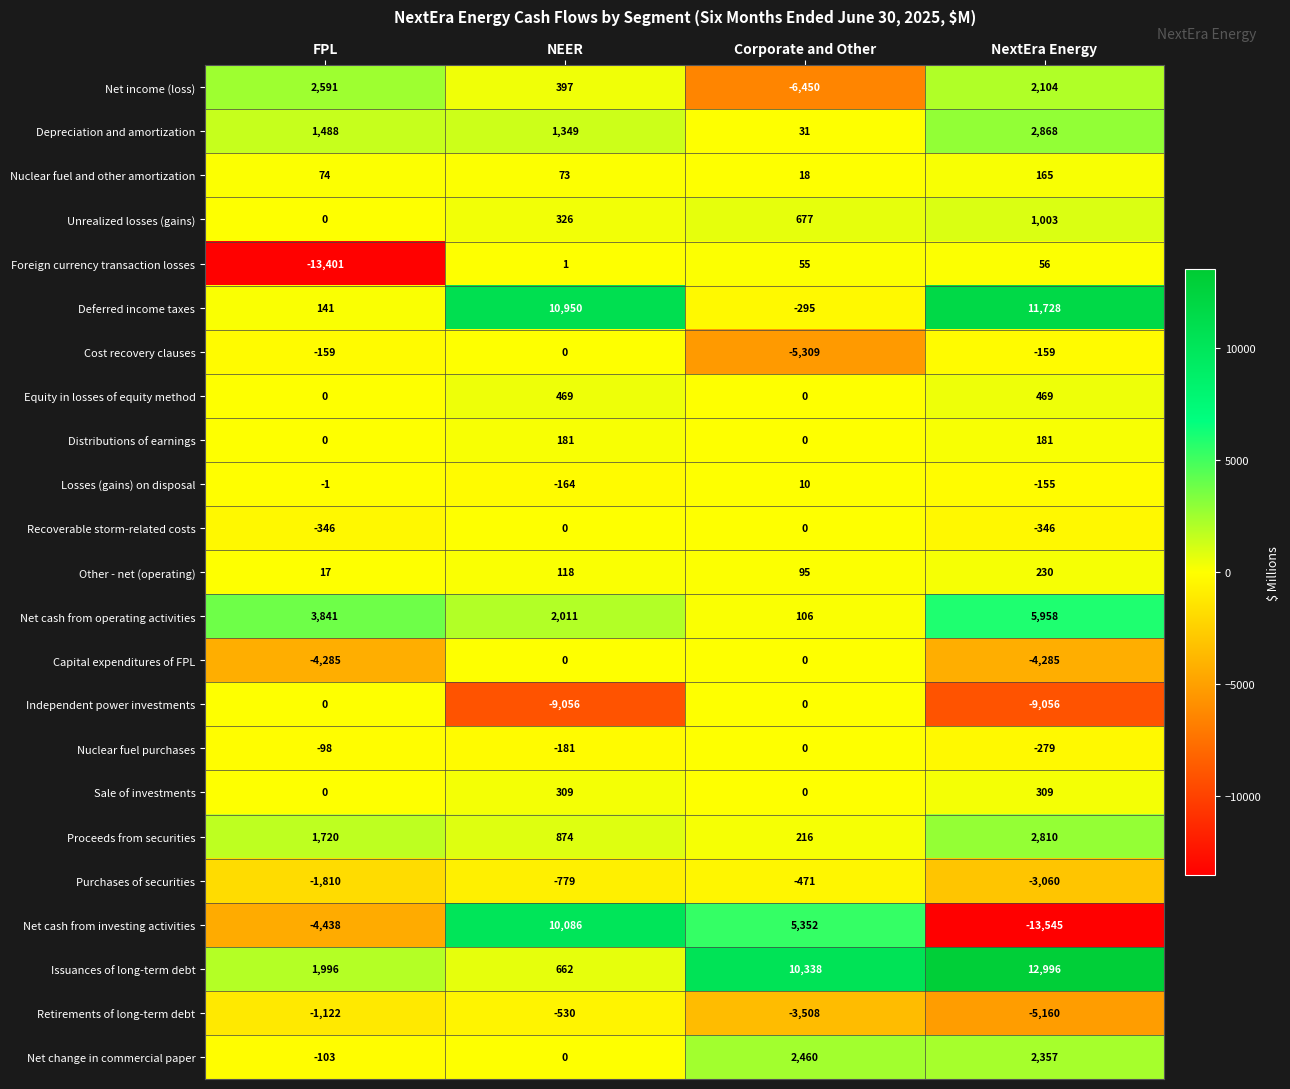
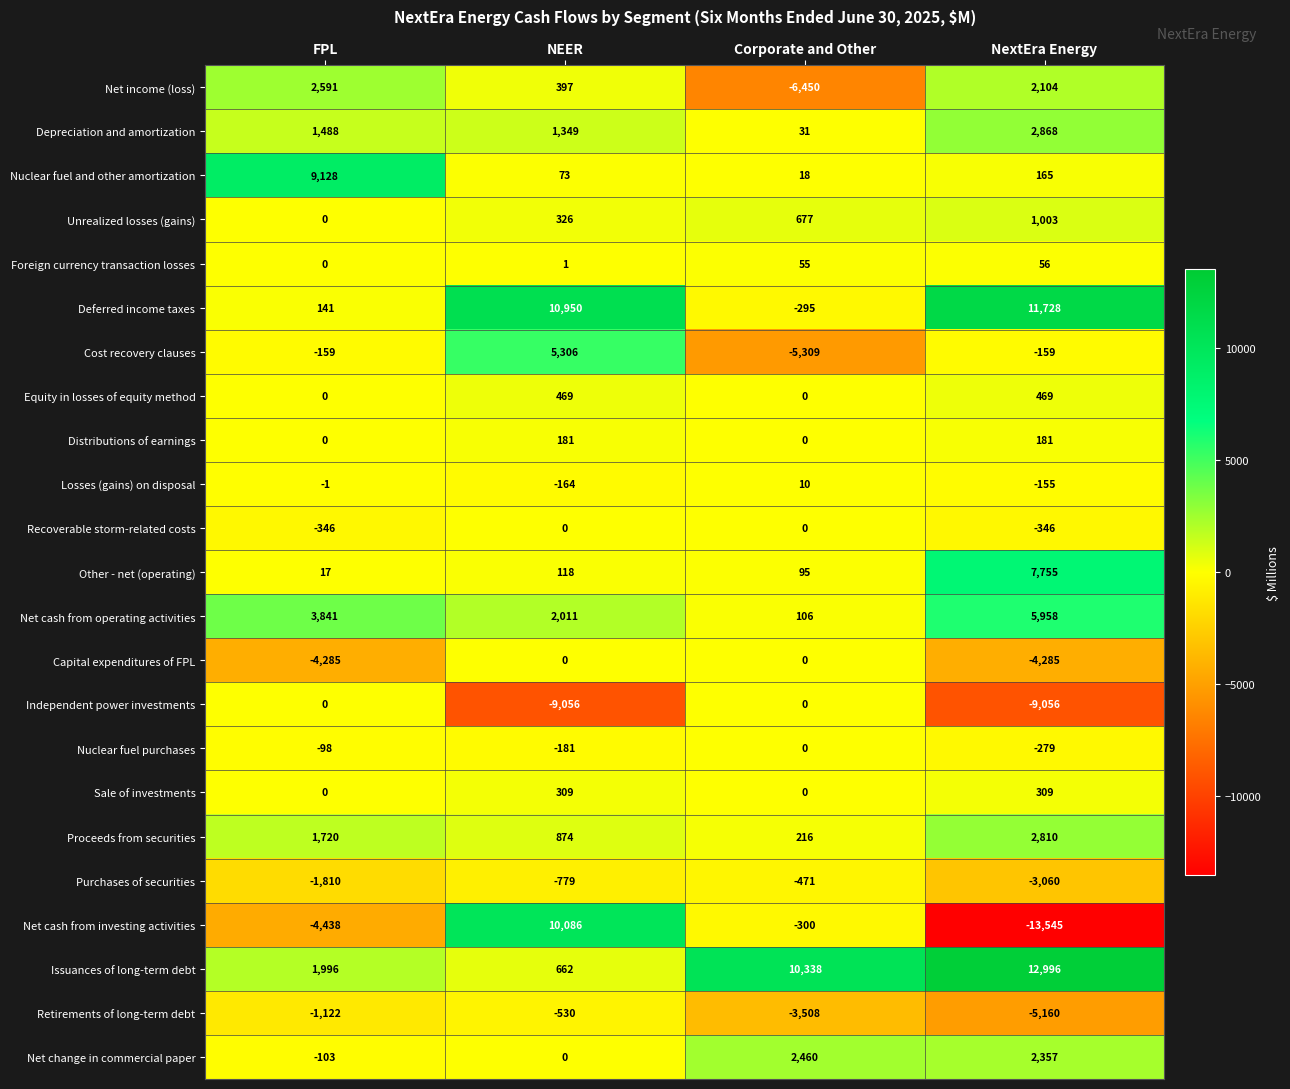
  {
    "Net income (loss)": {
      "FPL": "2,591",
      "NEER": "397",
      "Corporate and Other": "-6,450",
      "NextEra Energy": "2,104"
    },
    "Depreciation and amortization": {
      "FPL": "1,488",
      "NEER": "1,349",
      "Corporate and Other": "31",
      "NextEra Energy": "2,868"
    },
    "Nuclear fuel and other amortization": {
-     "FPL": "74",
+     "FPL": "9,128",
      "NEER": "73",
      "Corporate and Other": "18",
      "NextEra Energy": "165"
    },
    "Unrealized losses (gains)": {
      "FPL": "0",
      "NEER": "326",
      "Corporate and Other": "677",
      "NextEra Energy": "1,003"
    },
    "Foreign currency transaction losses": {
-     "FPL": "-13,401",
+     "FPL": "0",
      "NEER": "1",
      "Corporate and Other": "55",
      "NextEra Energy": "56"
    },
    "Deferred income taxes": {
      "FPL": "141",
      "NEER": "10,950",
      "Corporate and Other": "-295",
      "NextEra Energy": "11,728"
    },
    "Cost recovery clauses": {
      "FPL": "-159",
-     "NEER": "0",
+     "NEER": "5,306",
      "Corporate and Other": "-5,309",
      "NextEra Energy": "-159"
    },
    "Equity in losses of equity method": {
      "FPL": "0",
      "NEER": "469",
      "Corporate and Other": "0",
      "NextEra Energy": "469"
    },
    "Distributions of earnings": {
      "FPL": "0",
      "NEER": "181",
      "Corporate and Other": "0",
      "NextEra Energy": "181"
    },
    "Losses (gains) on disposal": {
      "FPL": "-1",
      "NEER": "-164",
      "Corporate and Other": "10",
      "NextEra Energy": "-155"
    },
    "Recoverable storm-related costs": {
      "FPL": "-346",
      "NEER": "0",
      "Corporate and Other": "0",
      "NextEra Energy": "-346"
    },
    "Other - net (operating)": {
      "FPL": "17",
      "NEER": "118",
      "Corporate and Other": "95",
-     "NextEra Energy": "230"
+     "NextEra Energy": "7,755"
    },
    "Net cash from operating activities": {
      "FPL": "3,841",
      "NEER": "2,011",
      "Corporate and Other": "106",
      "NextEra Energy": "5,958"
    },
    "Capital expenditures of FPL": {
      "FPL": "-4,285",
      "NEER": "0",
      "Corporate and Other": "0",
      "NextEra Energy": "-4,285"
    },
    "Independent power investments": {
      "FPL": "0",
      "NEER": "-9,056",
      "Corporate and Other": "0",
      "NextEra Energy": "-9,056"
    },
    "Nuclear fuel purchases": {
      "FPL": "-98",
      "NEER": "-181",
      "Corporate and Other": "0",
      "NextEra Energy": "-279"
    },
    "Sale of investments": {
      "FPL": "0",
      "NEER": "309",
      "Corporate and Other": "0",
      "NextEra Energy": "309"
    },
    "Proceeds from securities": {
      "FPL": "1,720",
      "NEER": "874",
      "Corporate and Other": "216",
      "NextEra Energy": "2,810"
    },
    "Purchases of securities": {
      "FPL": "-1,810",
      "NEER": "-779",
      "Corporate and Other": "-471",
      "NextEra Energy": "-3,060"
    },
    "Net cash from investing activities": {
      "FPL": "-4,438",
      "NEER": "10,086",
-     "Corporate and Other": "5,352",
+     "Corporate and Other": "-300",
      "NextEra Energy": "-13,545"
    },
    "Issuances of long-term debt": {
      "FPL": "1,996",
      "NEER": "662",
      "Corporate and Other": "10,338",
      "NextEra Energy": "12,996"
    },
    "Retirements of long-term debt": {
      "FPL": "-1,122",
      "NEER": "-530",
      "Corporate and Other": "-3,508",
      "NextEra Energy": "-5,160"
    },
    "Net change in commercial paper": {
      "FPL": "-103",
      "NEER": "0",
      "Corporate and Other": "2,460",
      "NextEra Energy": "2,357"
    }
  }
